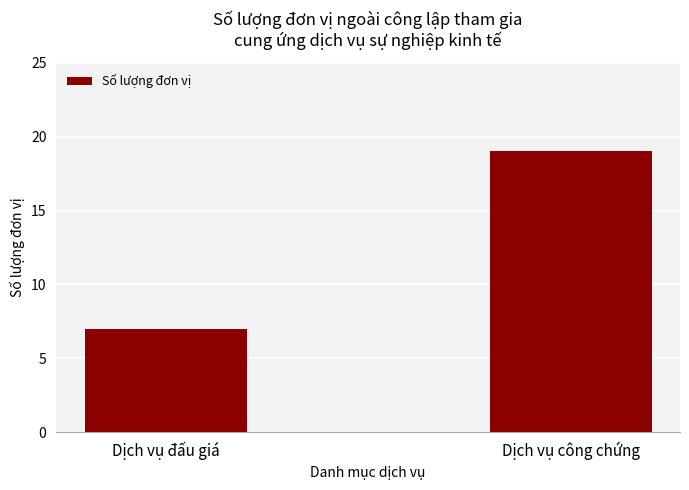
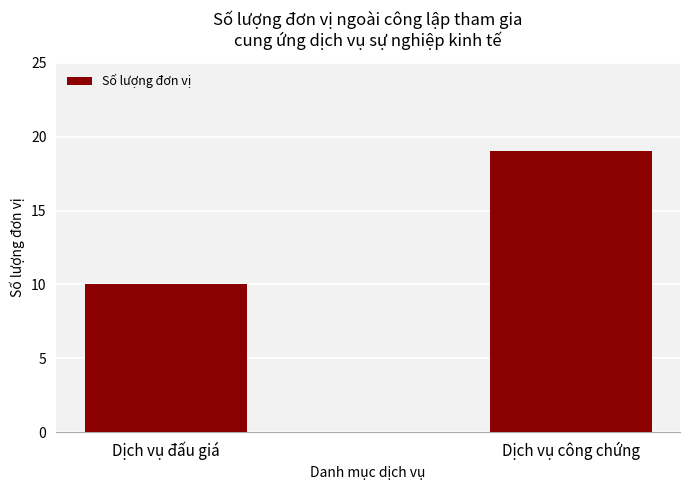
  {
-   "Dịch vụ đấu giá": 7,
+   "Dịch vụ đấu giá": 10,
    "Dịch vụ công chứng": 19
  }
